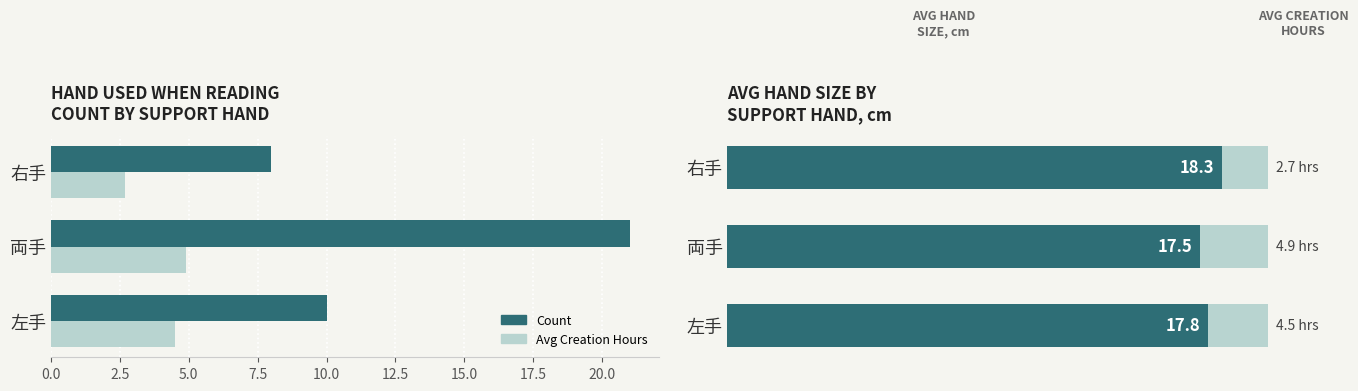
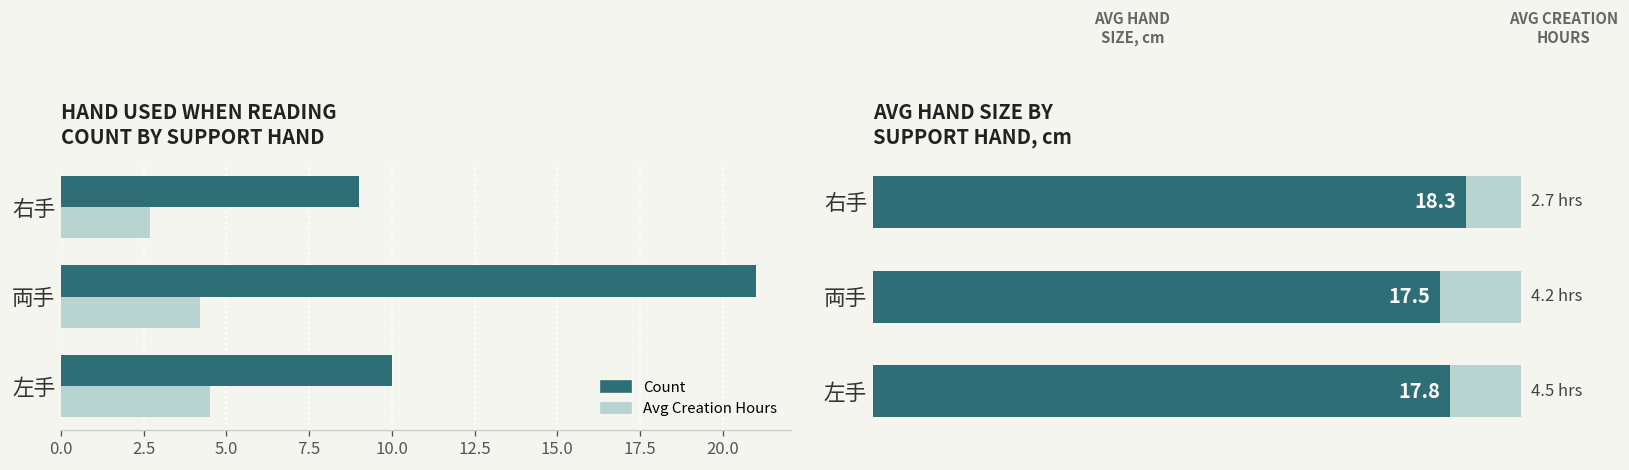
  {
    "HAND USED WHEN READING COUNT BY SUPPORT HAND": {
      "Count": {
-       "右手": 8,
+       "右手": 9,
        "両手": 21,
        "左手": 10
      },
      "Avg Creation Hours": {
-       "両手": 4.9
+       "両手": 4.2
      }
    }
  }
